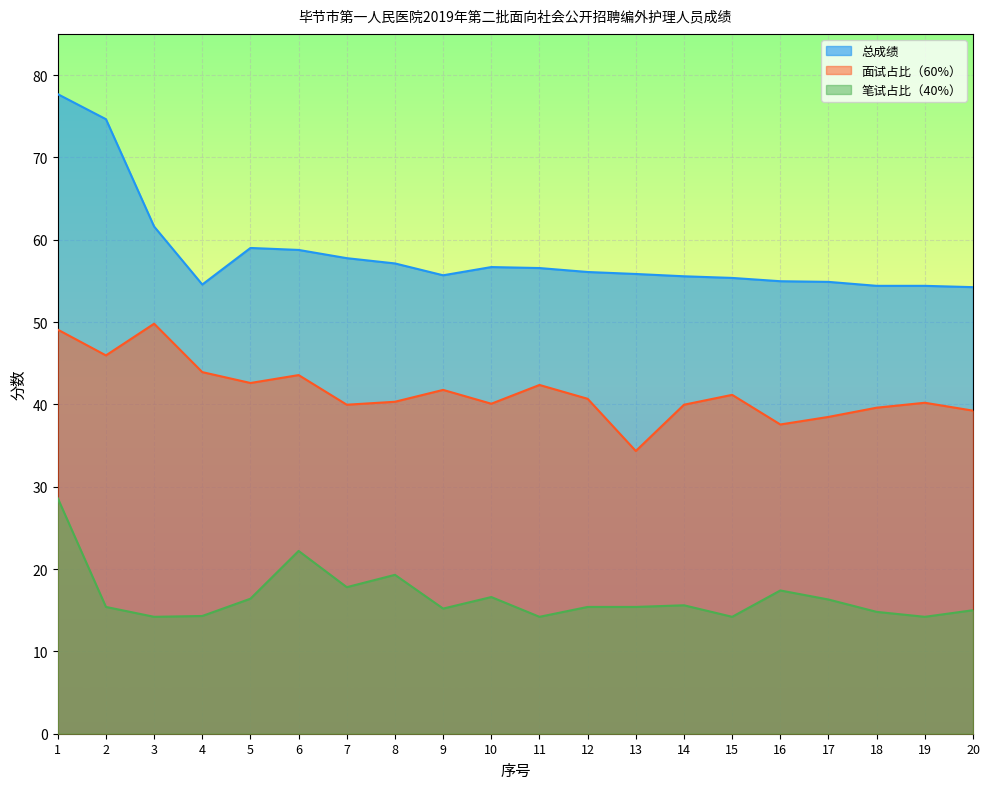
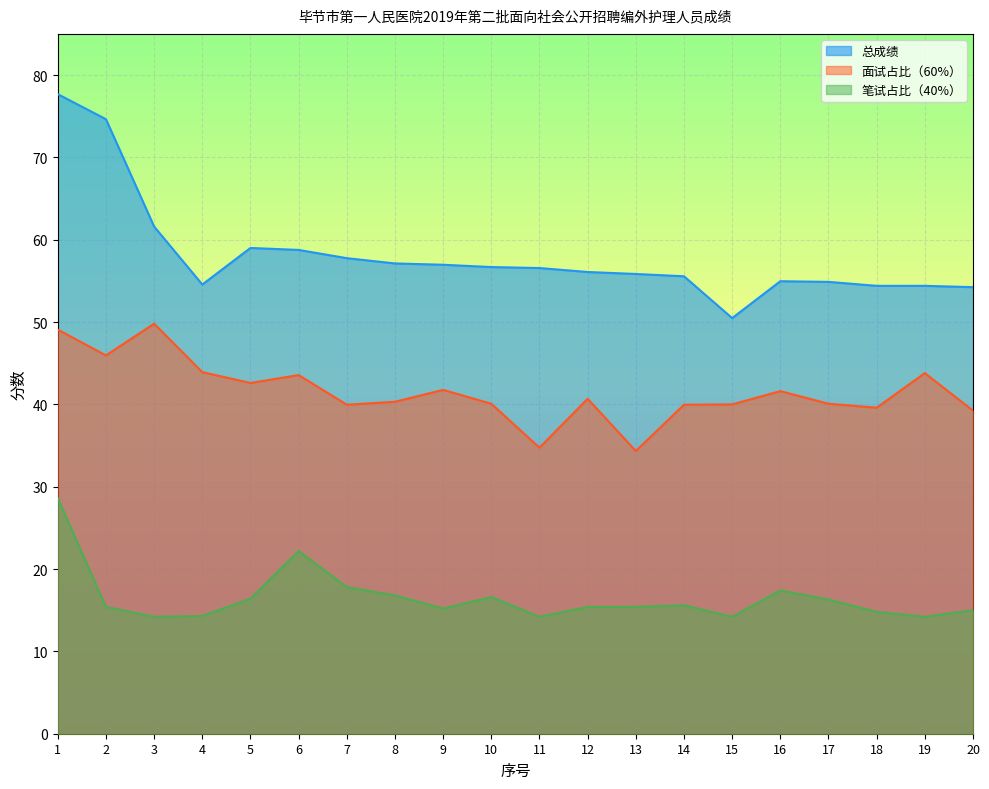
  {
    "总成绩": {
      "1": 78,
      "2": 75,
      "3": 62,
      "4": 55,
      "5": 59,
      "6": 59,
      "7": 58,
      "8": 57,
-     "9": 56,
+     "9": 57,
      "10": 57,
      "11": 57,
      "12": 56,
      "13": 56,
      "14": 56,
-     "15": 55,
+     "15": 50,
      "16": 55,
      "17": 55,
      "18": 54,
      "19": 54,
      "20": 54
    },
    "面试占比（60%）": {
      "1": 49,
      "2": 46,
      "3": 50,
      "4": 44,
      "5": 43,
      "6": 44,
      "7": 40,
      "8": 40,
      "9": 42,
      "10": 40,
-     "11": 42,
+     "11": 35,
      "12": 41,
      "13": 34,
      "14": 40,
-     "15": 41,
-     "16": 38,
-     "17": 38,
+     "15": 40,
+     "16": 42,
+     "17": 40,
      "18": 40,
-     "19": 40,
+     "19": 44,
      "20": 39
    },
    "笔试占比（40%）": {
      "1": 29,
      "2": 15,
      "3": 14,
      "4": 14,
      "5": 16,
      "6": 22,
      "7": 18,
-     "8": 19,
+     "8": 17,
      "9": 15,
      "10": 17,
      "11": 14,
      "12": 15,
      "13": 15,
      "14": 16,
      "15": 14,
      "16": 17,
      "17": 16,
      "18": 15,
      "19": 14,
      "20": 15
    }
  }
